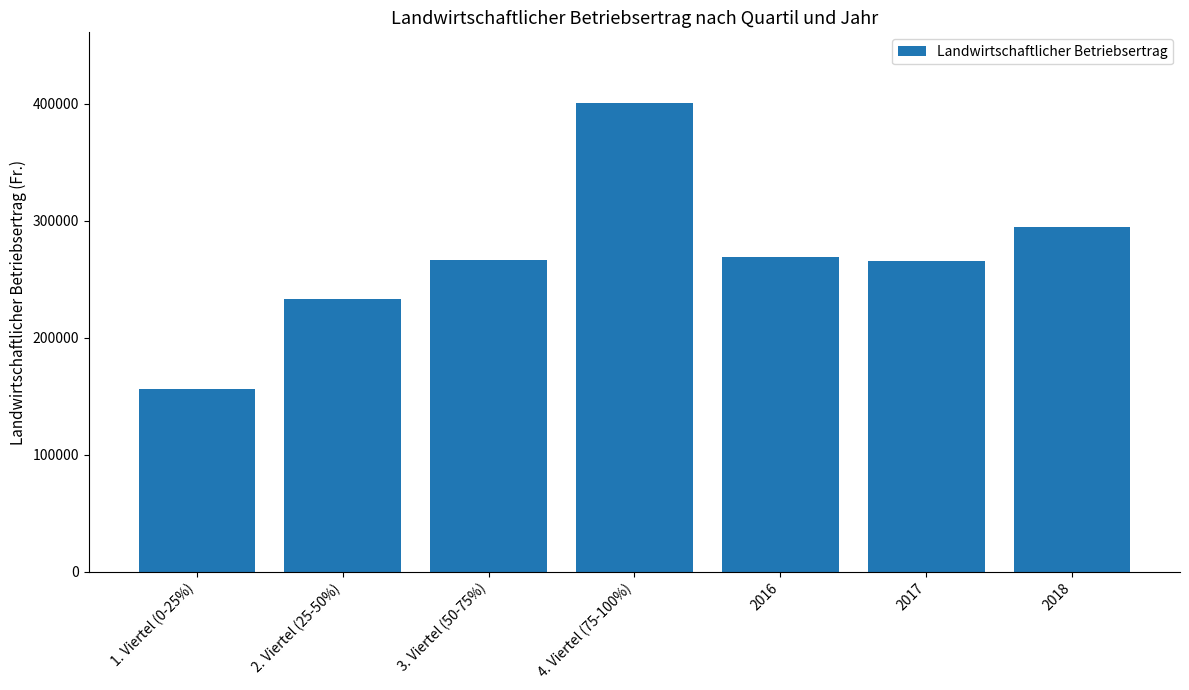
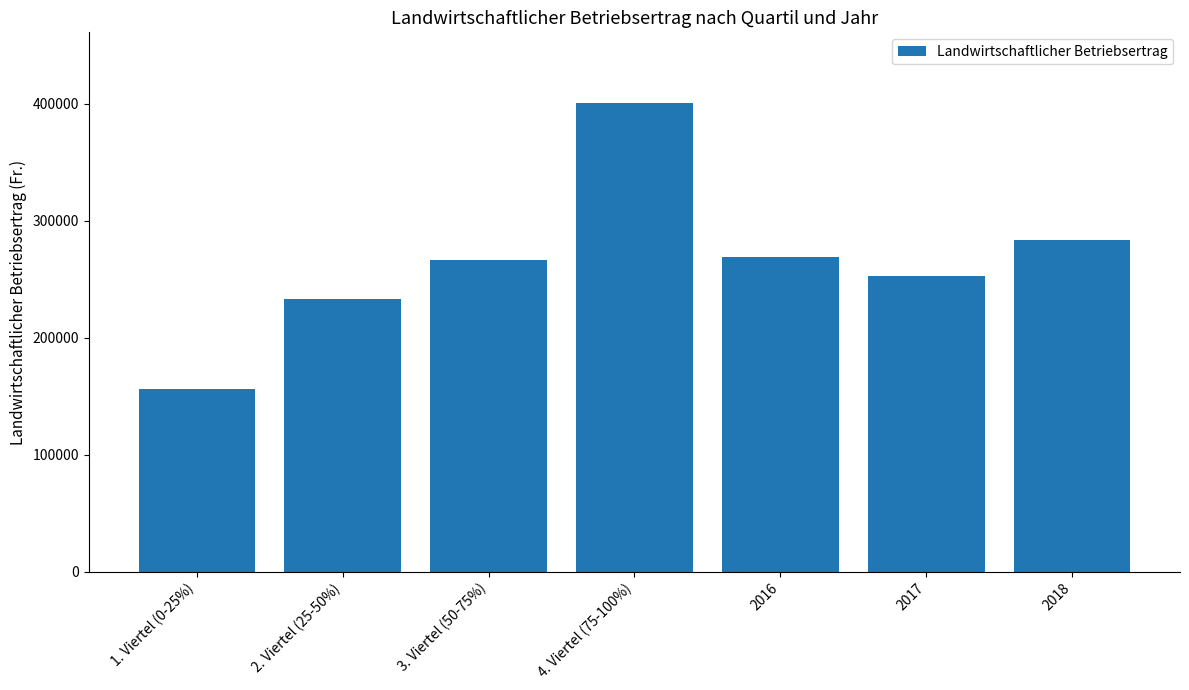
  {
    "1. Viertel (0-25%)": 156000,
    "2. Viertel (25-50%)": 233000,
    "3. Viertel (50-75%)": 267000,
    "4. Viertel (75-100%)": 401000,
    "2016": 269000,
-   "2017": 266000,
-   "2018": 294000
+   "2017": 252000,
+   "2018": 283000
  }
